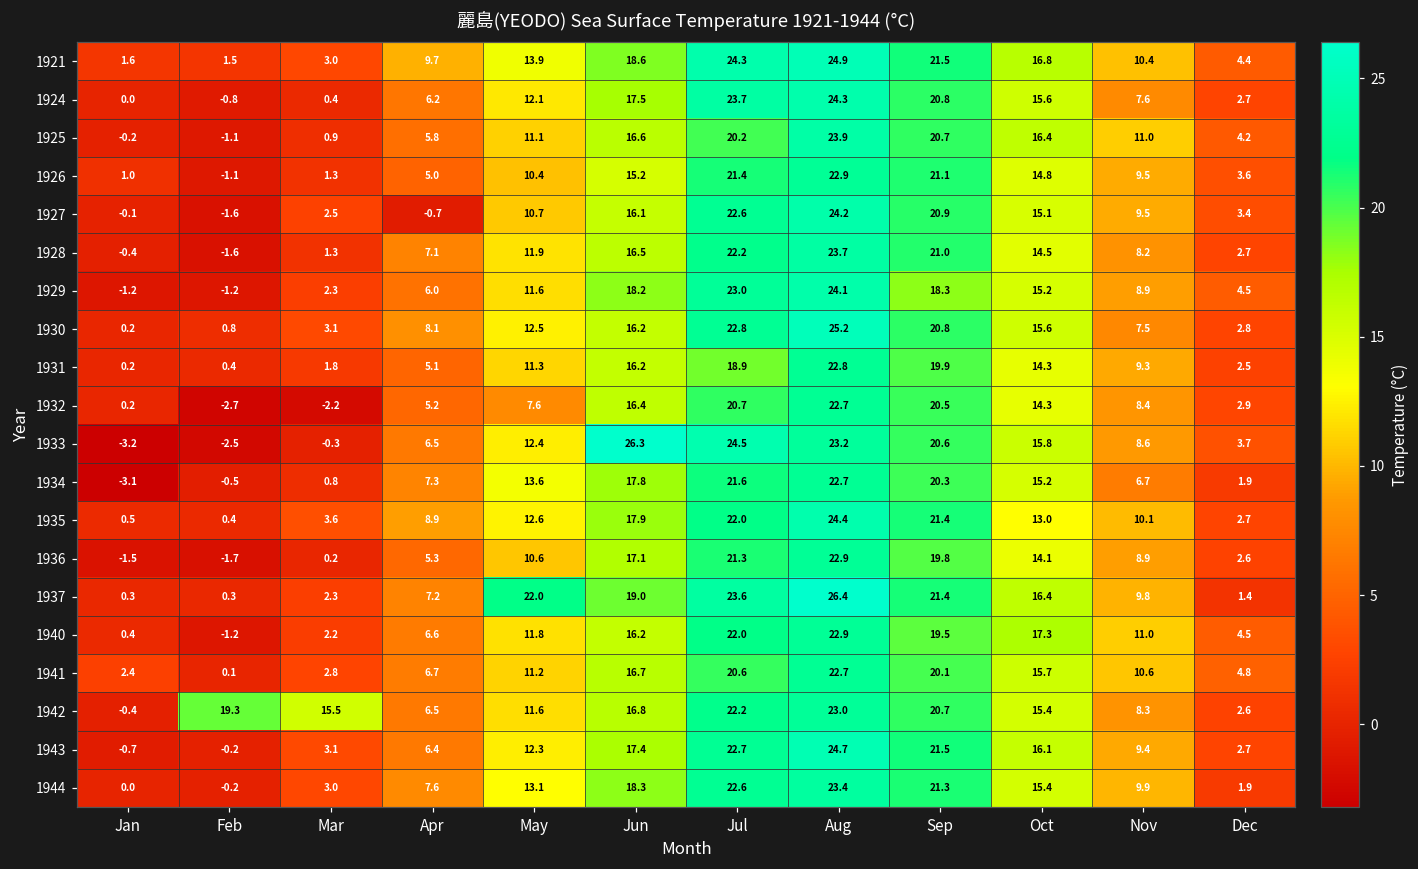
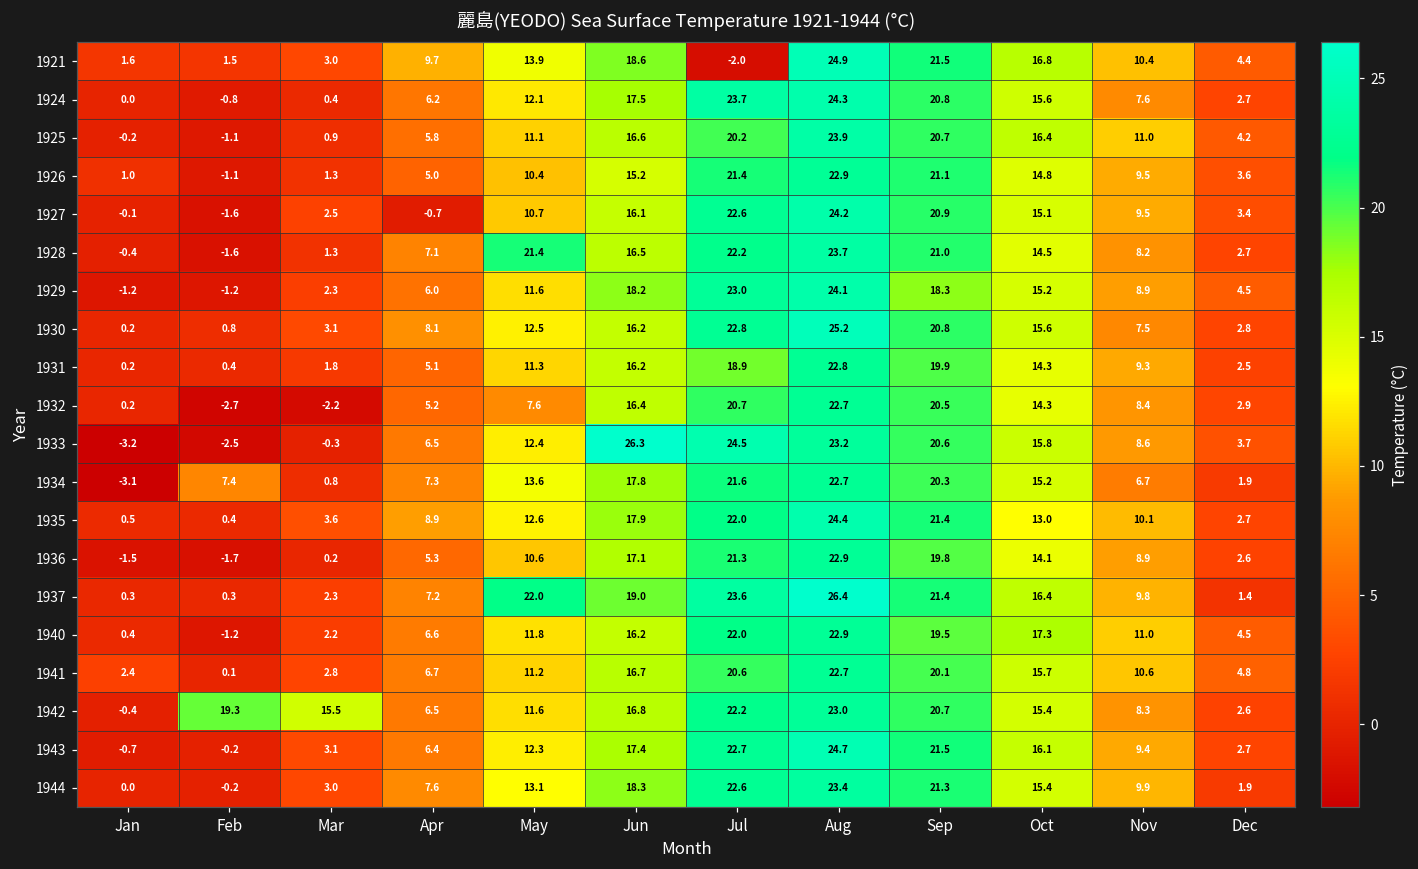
  {
    "1921": {
      "Jan": 1.6,
      "Feb": 1.5,
      "Mar": 3.0,
      "Apr": 9.7,
      "May": 13.9,
      "Jun": 18.6,
-     "Jul": 24.3,
+     "Jul": -2.0,
      "Aug": 24.9,
      "Sep": 21.5,
      "Oct": 16.8,
      "Nov": 10.4,
      "Dec": 4.4
    },
    "1928": {
      "Jan": -0.4,
      "Feb": -1.6,
      "Mar": 1.3,
      "Apr": 7.1,
-     "May": 11.9,
+     "May": 21.4,
      "Jun": 16.5,
      "Jul": 22.2,
      "Aug": 23.7,
      "Sep": 21.0,
      "Oct": 14.5,
      "Nov": 8.2,
      "Dec": 2.7
    },
    "1934": {
      "Jan": -3.1,
-     "Feb": -0.5,
+     "Feb": 7.4,
      "Mar": 0.8,
      "Apr": 7.3,
      "May": 13.6,
      "Jun": 17.8,
      "Jul": 21.6,
      "Aug": 22.7,
      "Sep": 20.3,
      "Oct": 15.2,
      "Nov": 6.7,
      "Dec": 1.9
    }
  }
